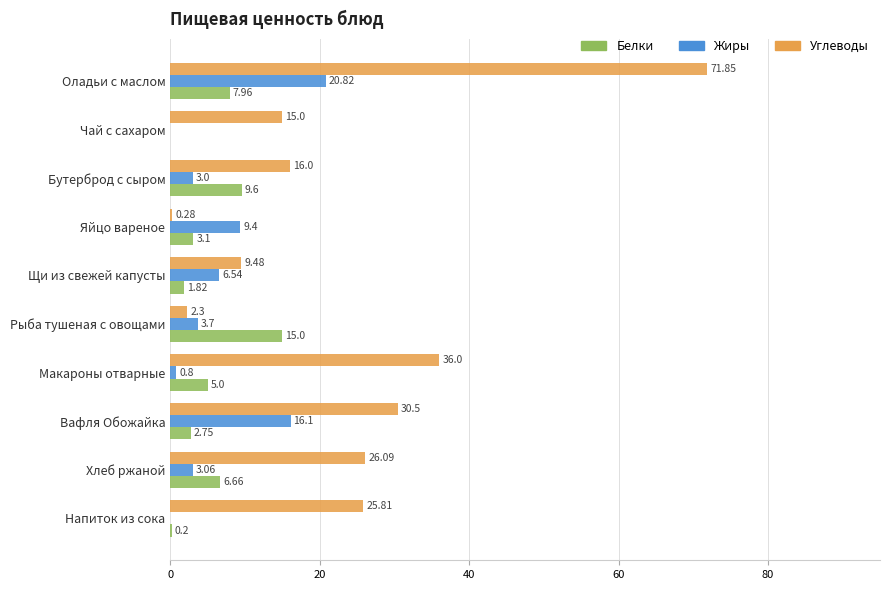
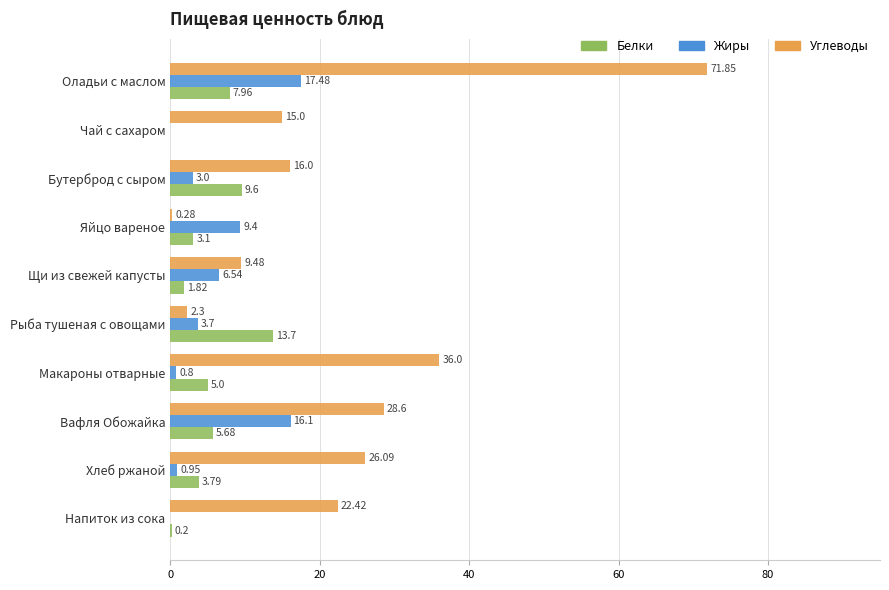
  {
    "Белки": {
      "Оладьи с маслом": 7.96,
      "Бутерброд с сыром": 9.6,
      "Яйцо вареное": 3.1,
      "Щи из свежей капусты": 1.82,
-     "Рыба тушеная с овощами": 15.0,
+     "Рыба тушеная с овощами": 13.7,
      "Макароны отварные": 5.0,
-     "Вафля Обожайка": 2.75,
-     "Хлеб ржаной": 6.66,
+     "Вафля Обожайка": 5.68,
+     "Хлеб ржаной": 3.79,
      "Напиток из сока": 0.2
    },
    "Жиры": {
-     "Оладьи с маслом": 20.82,
+     "Оладьи с маслом": 17.48,
      "Бутерброд с сыром": 3.0,
      "Яйцо вареное": 9.4,
      "Щи из свежей капусты": 6.54,
      "Рыба тушеная с овощами": 3.7,
      "Макароны отварные": 0.8,
      "Вафля Обожайка": 16.1,
-     "Хлеб ржаной": 3.06
+     "Хлеб ржаной": 0.95
    },
    "Углеводы": {
      "Оладьи с маслом": 71.85,
      "Чай с сахаром": 15.0,
      "Бутерброд с сыром": 16.0,
      "Яйцо вареное": 0.28,
      "Щи из свежей капусты": 9.48,
      "Рыба тушеная с овощами": 2.3,
      "Макароны отварные": 36.0,
-     "Вафля Обожайка": 30.5,
+     "Вафля Обожайка": 28.6,
      "Хлеб ржаной": 26.09,
-     "Напиток из сока": 25.81
+     "Напиток из сока": 22.42
    }
  }
